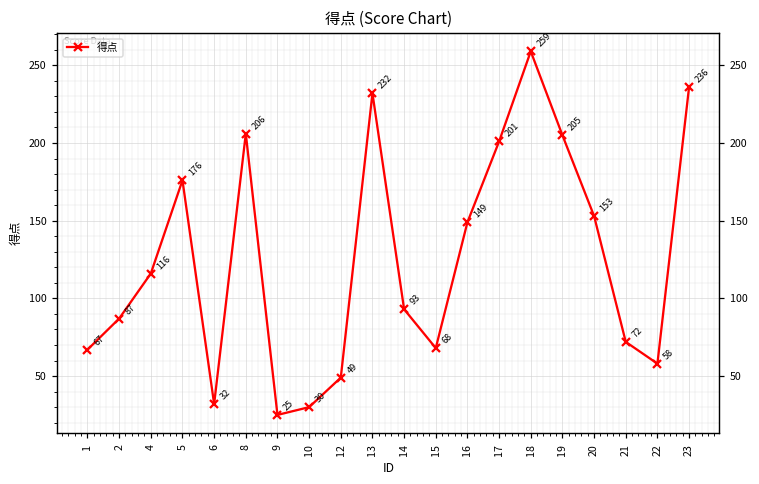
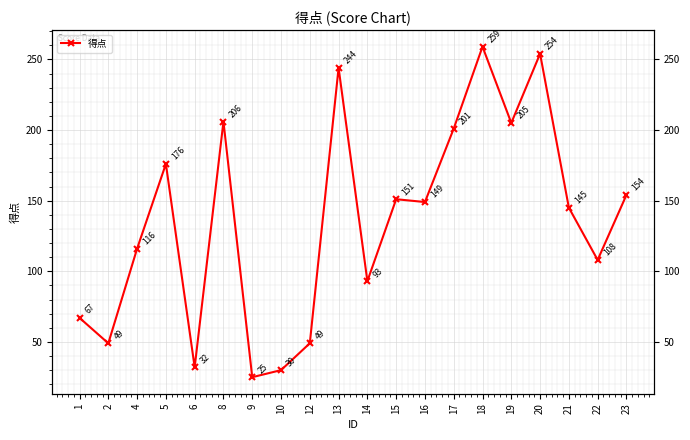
  {
    "1": 67,
-   "2": 87,
+   "2": 49,
    "4": 116,
    "5": 176,
    "6": 32,
    "8": 206,
    "9": 25,
    "10": 30,
    "12": 49,
-   "13": 232,
+   "13": 244,
    "14": 93,
-   "15": 68,
+   "15": 151,
    "16": 149,
    "17": 201,
    "18": 259,
    "19": 205,
-   "20": 153,
-   "21": 72,
-   "22": 58,
-   "23": 236
+   "20": 254,
+   "21": 145,
+   "22": 108,
+   "23": 154
  }
